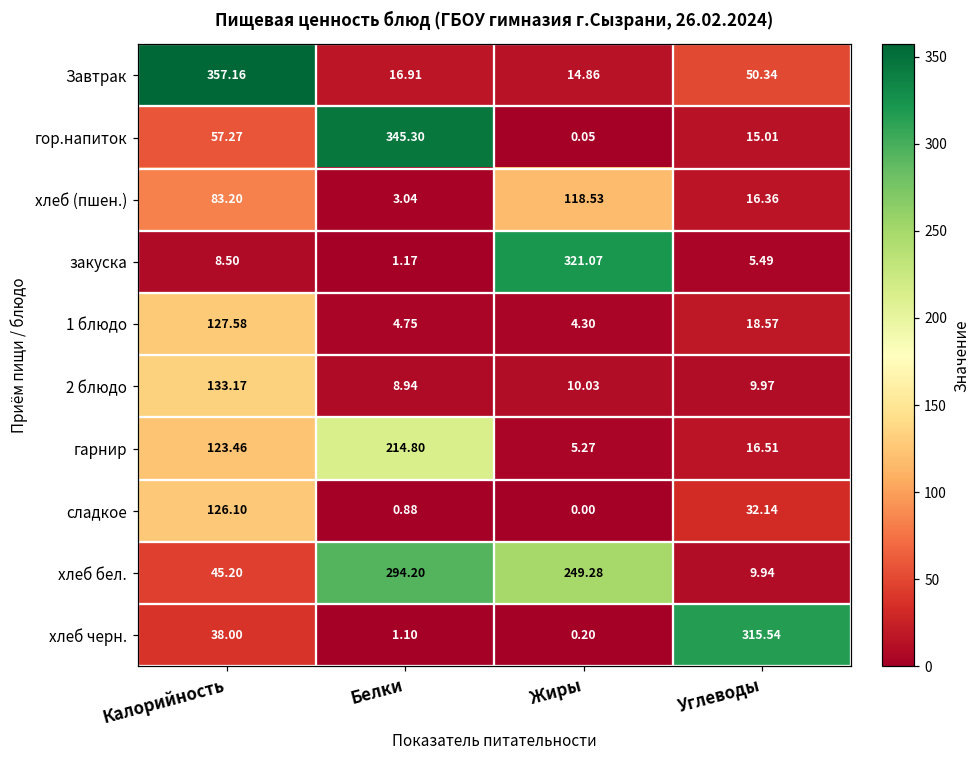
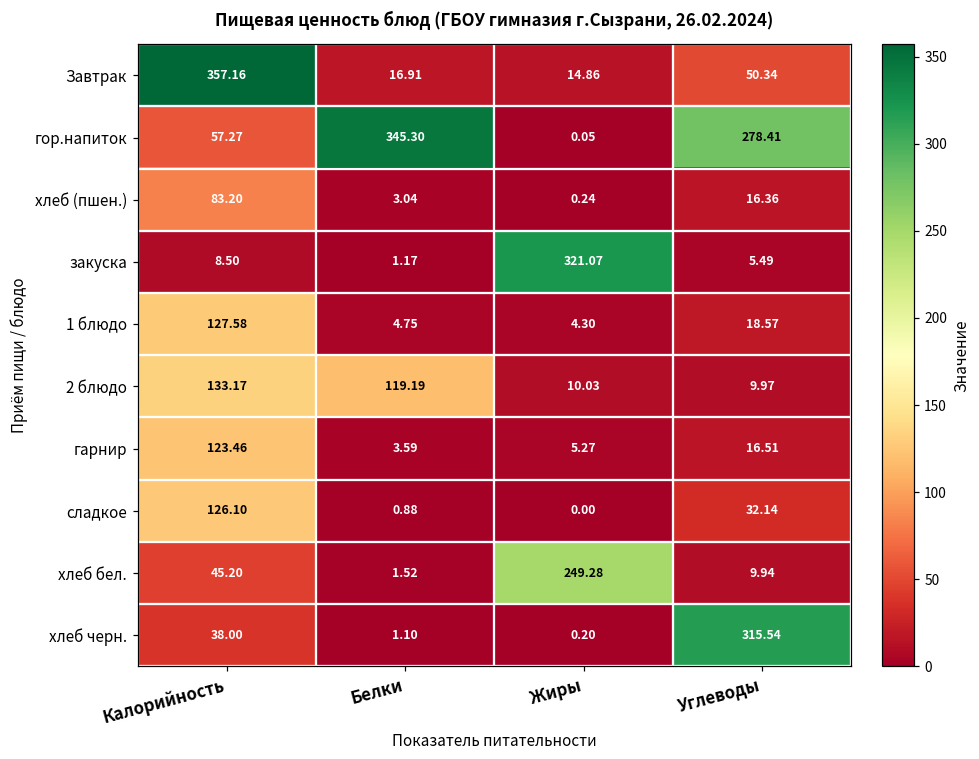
  {
    "Завтрак": {
      "Калорийность": 357.16,
      "Белки": 16.91,
      "Жиры": 14.86,
      "Углеводы": 50.34
    },
    "гор.напиток": {
      "Калорийность": 57.27,
      "Белки": 345.30,
      "Жиры": 0.05,
-     "Углеводы": 15.01
+     "Углеводы": 278.41
    },
    "хлеб (пшен.)": {
      "Калорийность": 83.20,
      "Белки": 3.04,
-     "Жиры": 118.53,
+     "Жиры": 0.24,
      "Углеводы": 16.36
    },
    "закуска": {
      "Калорийность": 8.50,
      "Белки": 1.17,
      "Жиры": 321.07,
      "Углеводы": 5.49
    },
    "1 блюдо": {
      "Калорийность": 127.58,
      "Белки": 4.75,
      "Жиры": 4.30,
      "Углеводы": 18.57
    },
    "2 блюдо": {
      "Калорийность": 133.17,
-     "Белки": 8.94,
+     "Белки": 119.19,
      "Жиры": 10.03,
      "Углеводы": 9.97
    },
    "гарнир": {
      "Калорийность": 123.46,
-     "Белки": 214.80,
+     "Белки": 3.59,
      "Жиры": 5.27,
      "Углеводы": 16.51
    },
    "сладкое": {
      "Калорийность": 126.10,
      "Белки": 0.88,
      "Жиры": 0.00,
      "Углеводы": 32.14
    },
    "хлеб бел.": {
      "Калорийность": 45.20,
-     "Белки": 294.20,
+     "Белки": 1.52,
      "Жиры": 249.28,
      "Углеводы": 9.94
    },
    "хлеб черн.": {
      "Калорийность": 38.00,
      "Белки": 1.10,
      "Жиры": 0.20,
      "Углеводы": 315.54
    }
  }
